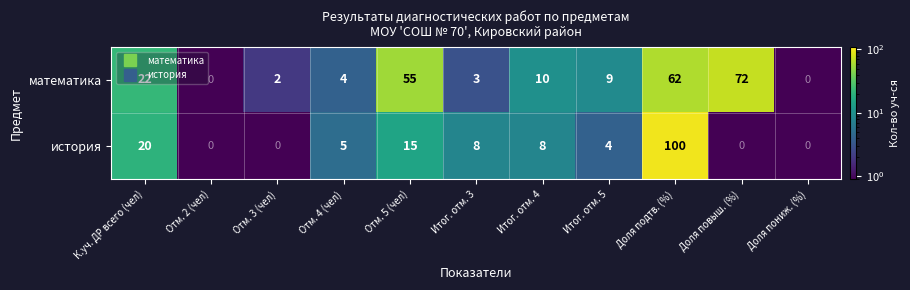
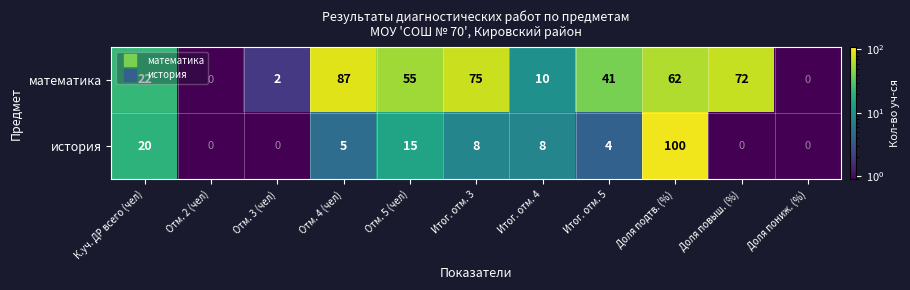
  {
    "математика": {
      "Отм. 3 (чел)": 2,
-     "Отм. 4 (чел)": 4,
+     "Отм. 4 (чел)": 87,
      "Отм. 5 (чел)": 55,
-     "Итог. отм. 3": 3,
+     "Итог. отм. 3": 75,
      "Итог. отм. 4": 10,
-     "Итог. отм. 5": 9,
+     "Итог. отм. 5": 41,
      "Доля подтв. (%)": 62,
      "Доля повыш. (%)": 72,
      "Доля пониж. (%)": 0
    },
    "история": {
      "К.уч. ДР всего (чел)": 20,
      "Отм. 2 (чел)": 0,
      "Отм. 3 (чел)": 0,
      "Отм. 4 (чел)": 5,
      "Отм. 5 (чел)": 15,
      "Итог. отм. 3": 8,
      "Итог. отм. 4": 8,
      "Итог. отм. 5": 4,
      "Доля подтв. (%)": 100,
      "Доля повыш. (%)": 0,
      "Доля пониж. (%)": 0
    }
  }
